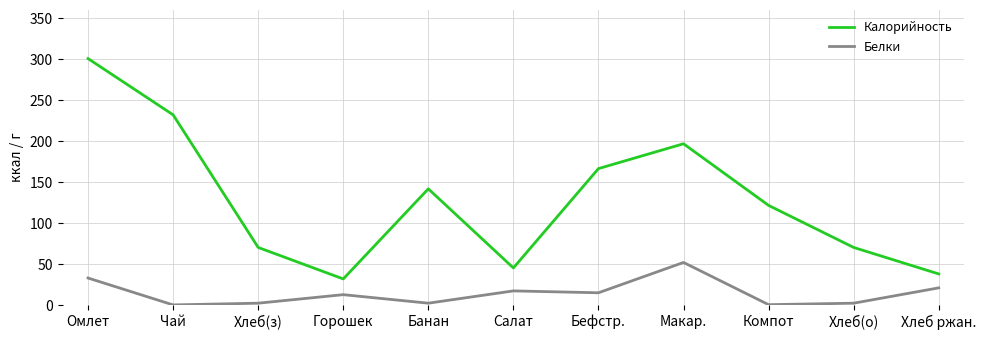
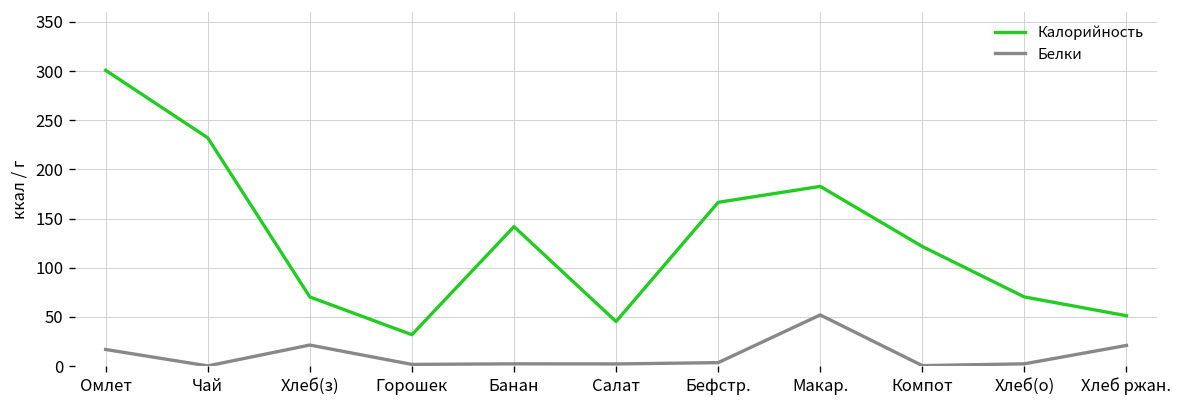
  {
    "Калорийность": {
      "Омлет": 300,
      "Чай": 230,
      "Хлеб(з)": 70,
      "Горошек": 30,
      "Банан": 140,
      "Салат": 50,
      "Бефстр.": 170,
-     "Макар.": 200,
+     "Макар.": 180,
      "Компот": 120,
      "Хлеб(о)": 70,
-     "Хлеб ржан.": 40
+     "Хлеб ржан.": 50
    },
    "Белки": {
-     "Омлет": 30,
+     "Омлет": 20,
      "Чай": 0,
-     "Хлеб(з)": 0,
-     "Горошек": 10,
+     "Хлеб(з)": 20,
+     "Горошек": 0,
      "Банан": 0,
-     "Салат": 20,
-     "Бефстр.": 20,
+     "Салат": 0,
+     "Бефстр.": 0,
      "Макар.": 50,
      "Компот": 0,
      "Хлеб(о)": 0,
      "Хлеб ржан.": 20
    }
  }
